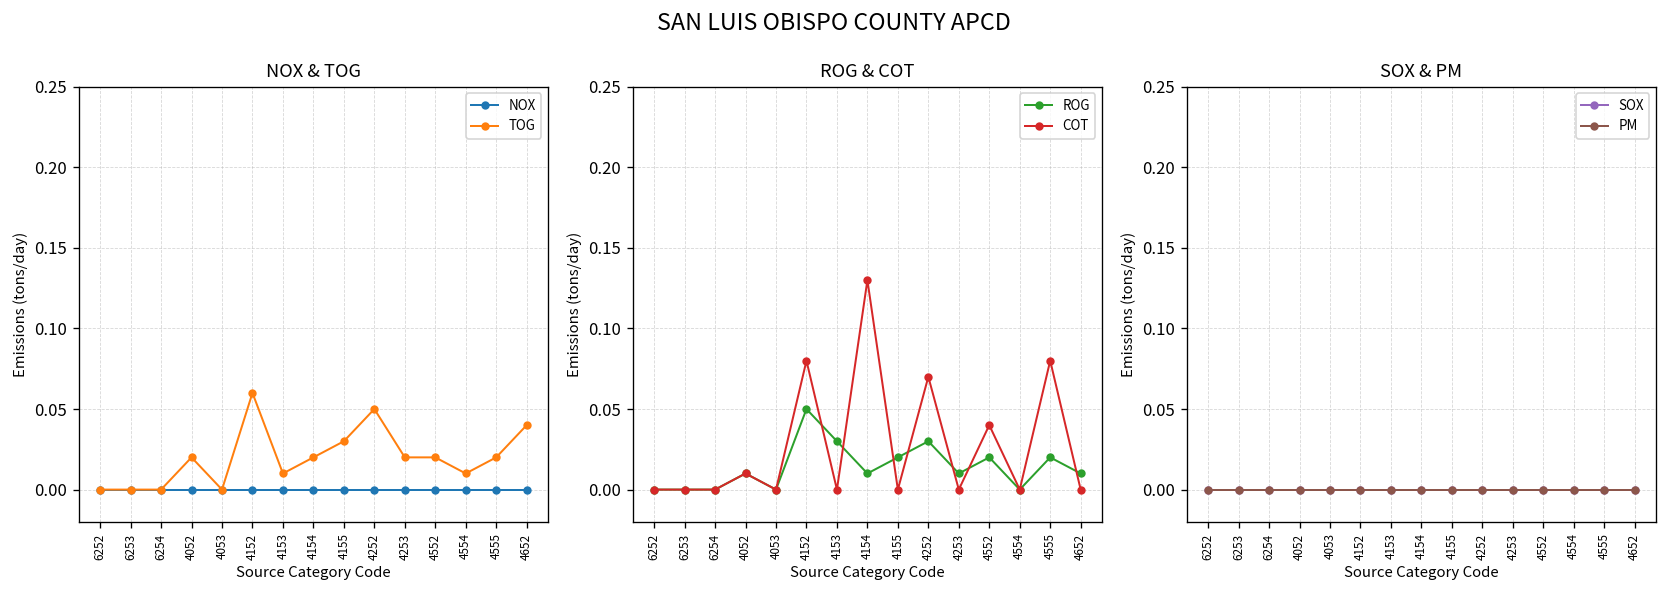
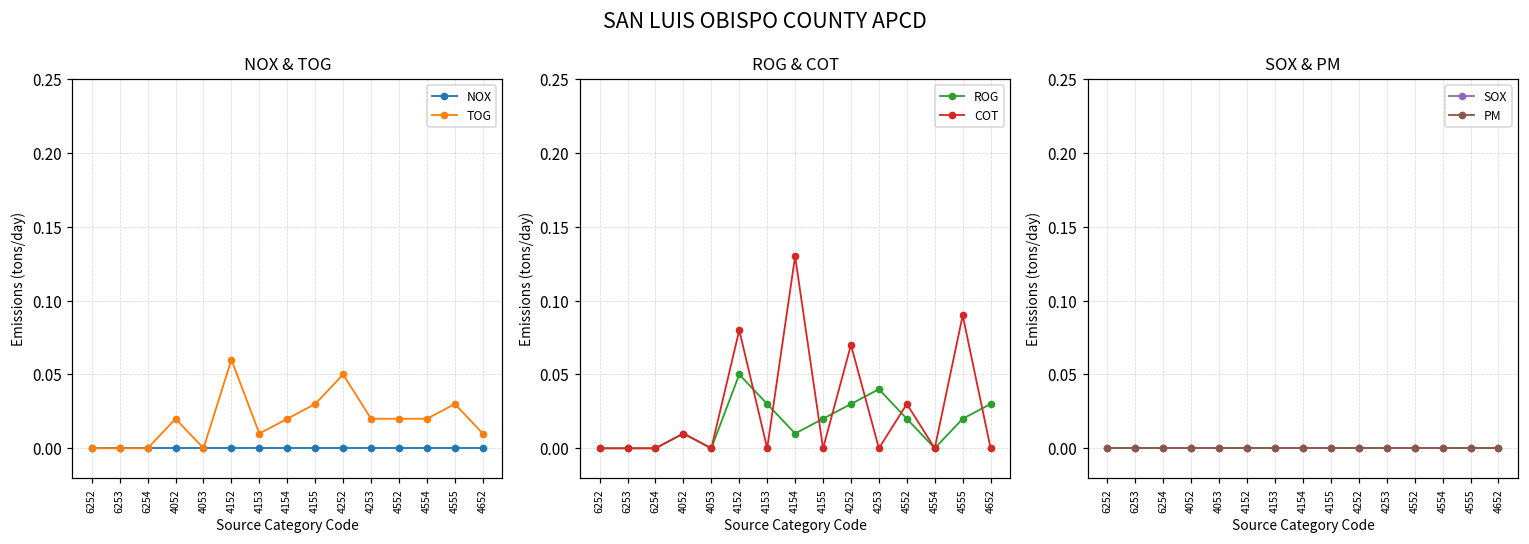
  {
    "NOX & TOG": {
      "NOX": {
        "4052": 0.00,
        "4152": 0.00,
        "4153": 0.00,
        "4154": 0.00,
        "4155": 0.00,
        "4252": 0.00,
        "4253": 0.00,
        "4552": 0.00,
        "4554": 0.00,
        "4555": 0.00,
        "4652": 0.00
      },
      "TOG": {
        "4052": 0.02,
        "4152": 0.06,
        "4153": 0.01,
        "4154": 0.02,
        "4155": 0.03,
        "4252": 0.05,
        "4253": 0.02,
        "4552": 0.02,
-       "4554": 0.01,
-       "4555": 0.02,
-       "4652": 0.04
+       "4554": 0.02,
+       "4555": 0.03,
+       "4652": 0.01
      }
    },
    "ROG & COT": {
      "ROG": {
        "4152": 0.05,
        "4153": 0.03,
        "4154": 0.01,
        "4155": 0.02,
        "4252": 0.03,
-       "4253": 0.01,
+       "4253": 0.04,
        "4552": 0.02,
        "4555": 0.02,
-       "4652": 0.01
+       "4652": 0.03
      },
      "COT": {
        "4152": 0.08,
        "4153": 0.00,
        "4154": 0.13,
        "4155": 0.00,
        "4252": 0.07,
        "4253": 0.00,
-       "4552": 0.04,
-       "4555": 0.08,
+       "4552": 0.03,
+       "4555": 0.09,
        "4652": 0.00
      }
    },
    "SOX & PM": {
      "6252": 0.000,
      "6253": 0.000,
      "6254": 0.000,
      "4052": 0.000,
      "4053": 0.000,
      "4152": 0.000,
      "4153": 0.000,
      "4154": 0.000,
      "4155": 0.000,
      "4252": 0.000,
      "4253": 0.000,
      "4552": 0.000,
      "4554": 0.000,
      "4555": 0.000,
      "4652": 0.000
    }
  }
